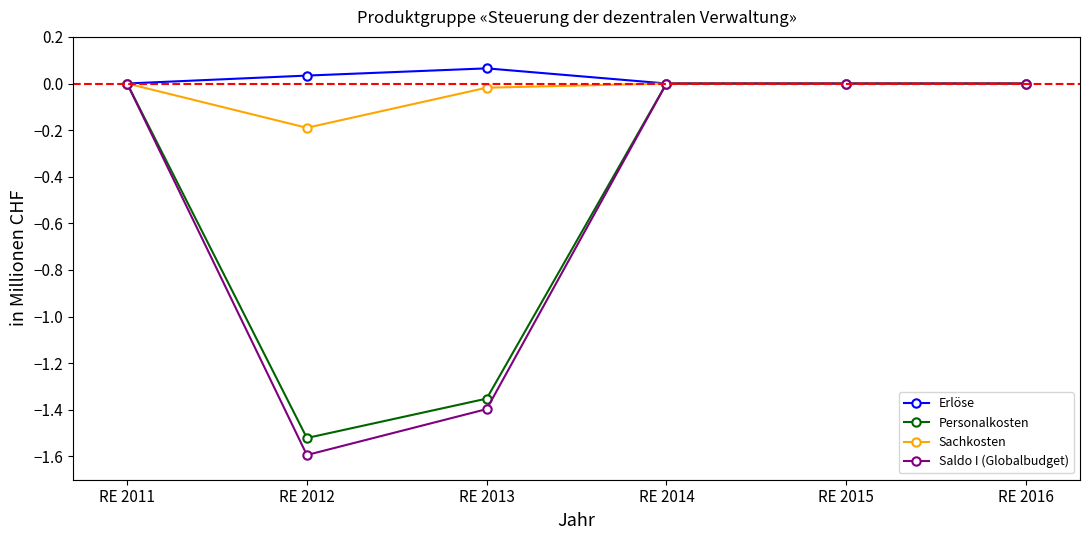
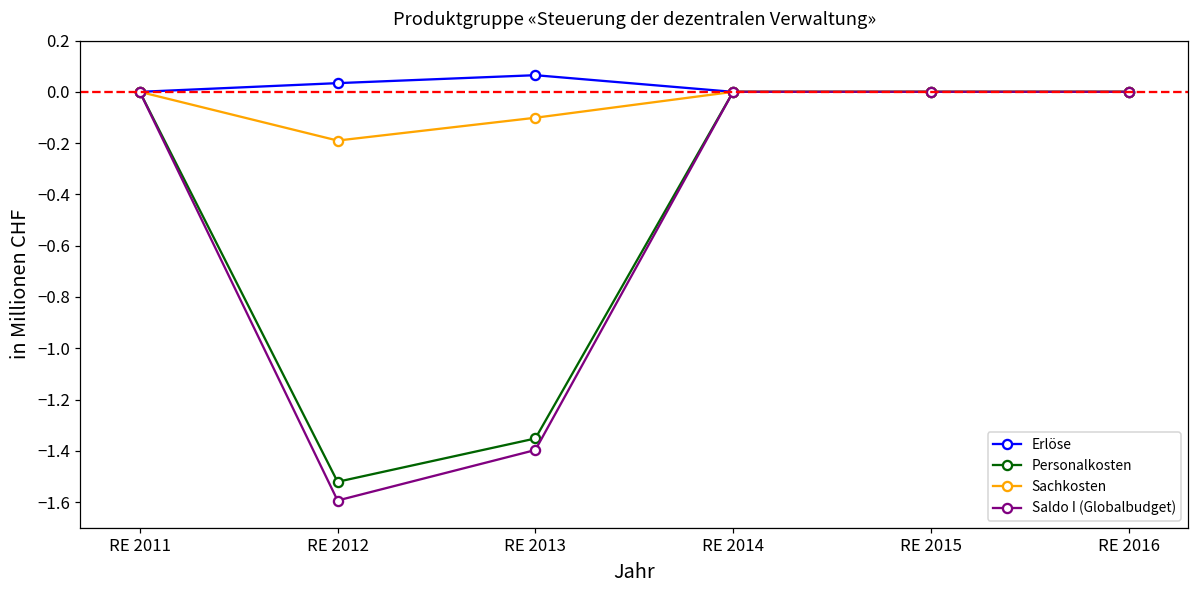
  {
    "Erlöse": {
      "RE 2012": 0.03,
      "RE 2013": 0.07
    },
    "Personalkosten": {
      "RE 2012": -1.52,
      "RE 2013": -1.35
    },
    "Sachkosten": {
      "RE 2012": -0.19,
-     "RE 2013": -0.02
+     "RE 2013": -0.10
    },
    "Saldo I (Globalbudget)": {
      "RE 2012": -1.59,
      "RE 2013": -1.40
    }
  }
